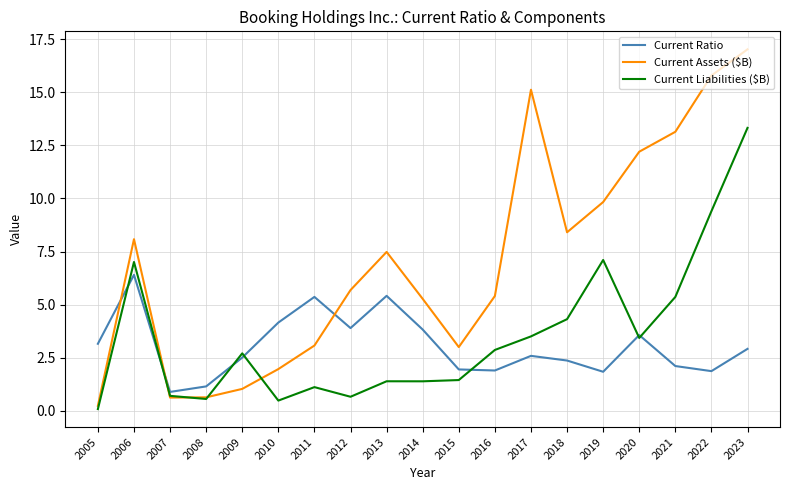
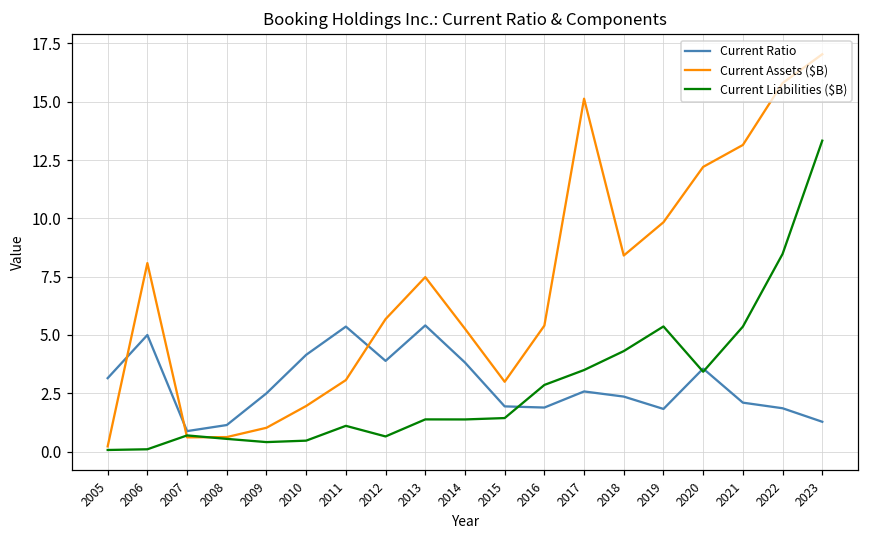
  {
    "Current Ratio": {
      "2005": 3.2,
-     "2006": 6.4,
+     "2006": 5.0,
      "2007": 0.9,
      "2008": 1.1,
      "2009": 2.5,
      "2010": 4.2,
      "2011": 5.4,
      "2012": 3.9,
      "2013": 5.4,
      "2014": 3.8,
      "2015": 1.9,
      "2016": 1.9,
      "2017": 2.6,
      "2018": 2.4,
      "2019": 1.8,
      "2020": 3.6,
      "2021": 2.1,
      "2022": 1.9,
-     "2023": 2.9
+     "2023": 1.3
    },
    "Current Assets ($B)": {
      "2005": 0.2,
      "2006": 8.1,
      "2009": 1.0,
      "2010": 2.0,
      "2011": 3.1,
      "2012": 5.7,
      "2013": 7.5,
      "2014": 5.3,
      "2015": 3.0,
      "2016": 5.4,
      "2017": 15.1,
      "2018": 8.4,
      "2019": 9.8,
      "2020": 12.2,
      "2021": 13.1
    },
    "Current Liabilities ($B)": {
      "2005": 0.1,
-     "2006": 7.0,
-     "2009": 2.7,
+     "2006": 0.1,
+     "2009": 0.4,
      "2010": 0.5,
      "2011": 1.1,
      "2012": 0.7,
      "2013": 1.4,
      "2014": 1.4,
      "2015": 1.4,
      "2016": 2.9,
      "2017": 3.5,
      "2018": 4.3,
-     "2019": 7.1,
+     "2019": 5.4,
      "2020": 3.4,
      "2021": 5.4,
-     "2022": 9.4,
+     "2022": 8.5,
      "2023": 13.3
    }
  }
